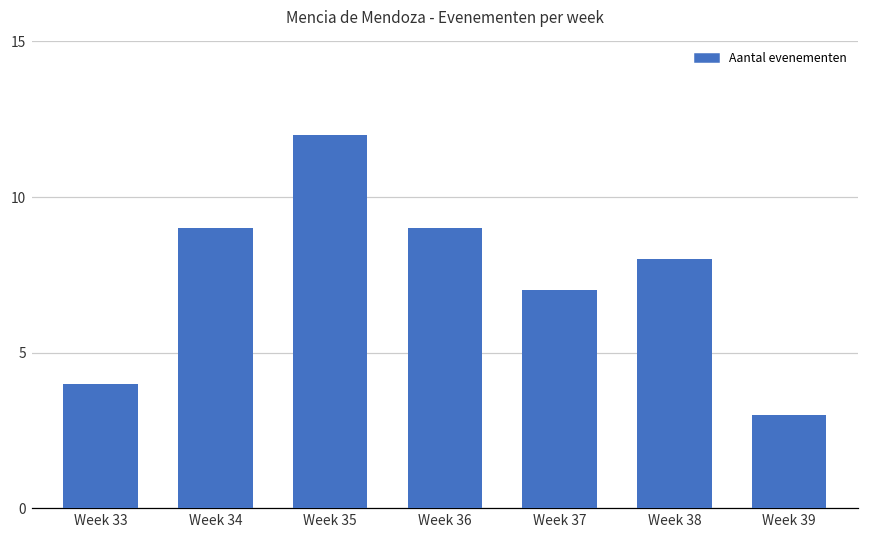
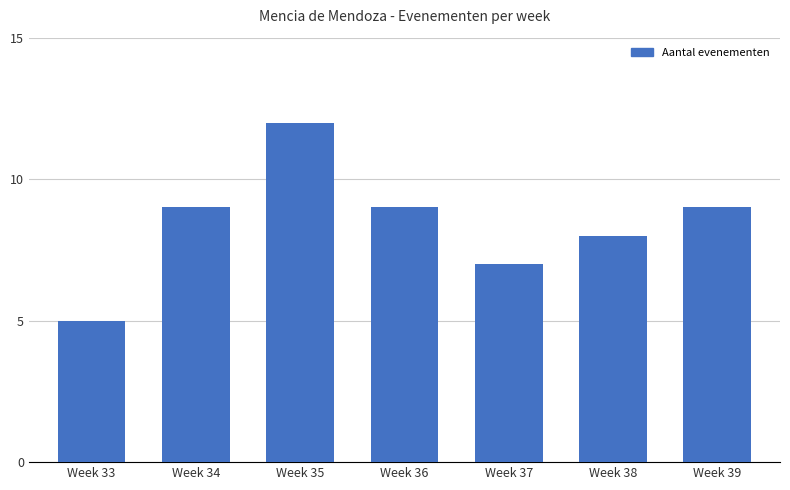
  {
-   "Week 33": 4,
+   "Week 33": 5,
    "Week 34": 9,
    "Week 35": 12,
    "Week 36": 9,
    "Week 37": 7,
    "Week 38": 8,
-   "Week 39": 3
+   "Week 39": 9
  }
